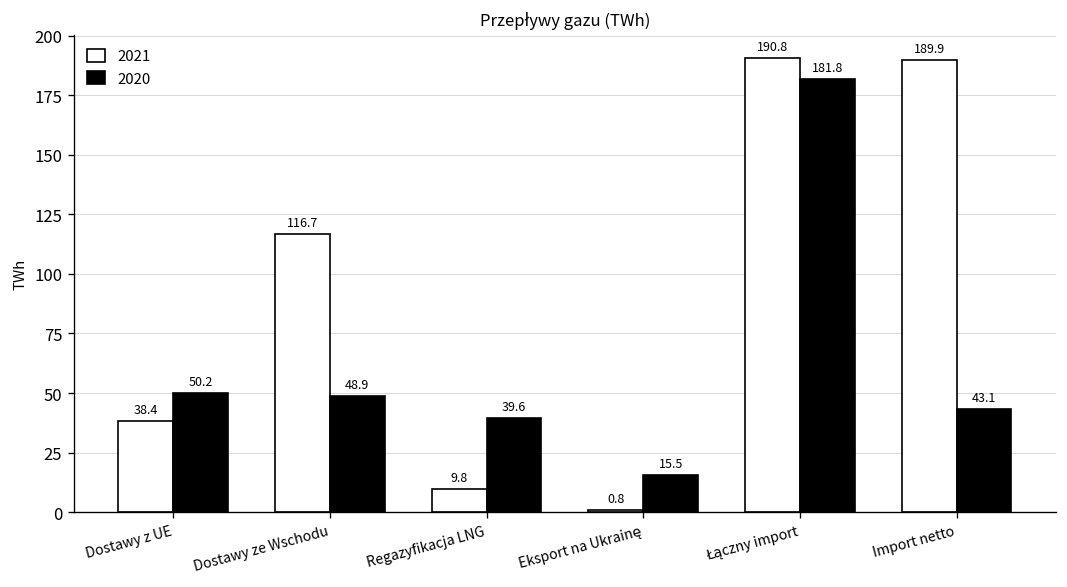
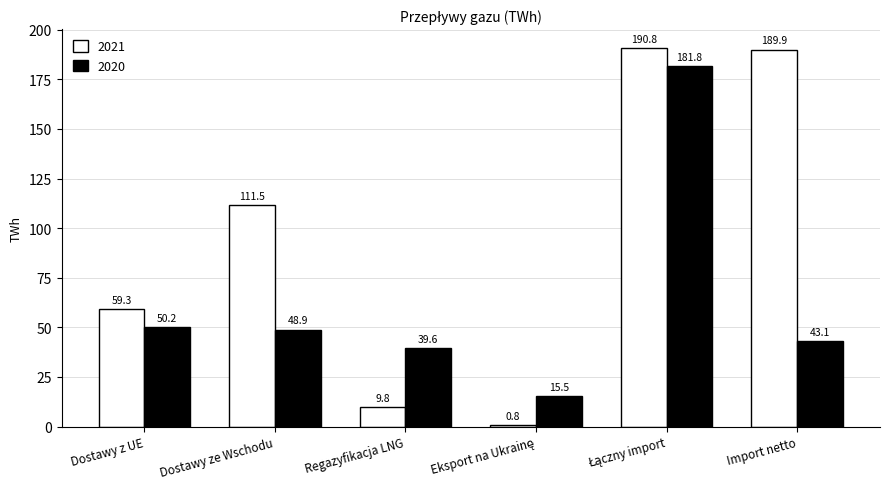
  {
    "2021": {
-     "Dostawy z UE": 38.4,
-     "Dostawy ze Wschodu": 116.7,
+     "Dostawy z UE": 59.3,
+     "Dostawy ze Wschodu": 111.5,
      "Regazyfikacja LNG": 9.8,
      "Eksport na Ukrainę": 0.8,
      "Łączny import": 190.8,
      "Import netto": 189.9
    },
    "2020": {
      "Dostawy z UE": 50.2,
      "Dostawy ze Wschodu": 48.9,
      "Regazyfikacja LNG": 39.6,
      "Eksport na Ukrainę": 15.5,
      "Łączny import": 181.8,
      "Import netto": 43.1
    }
  }
